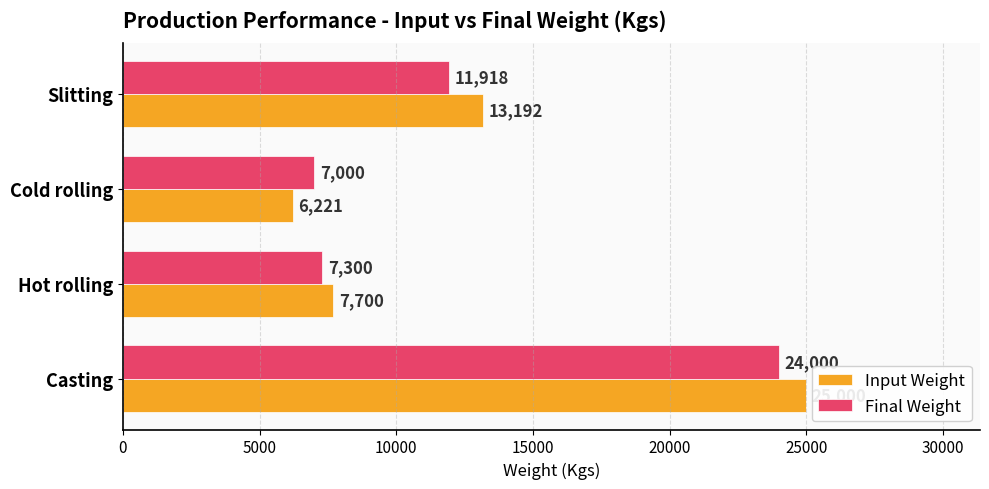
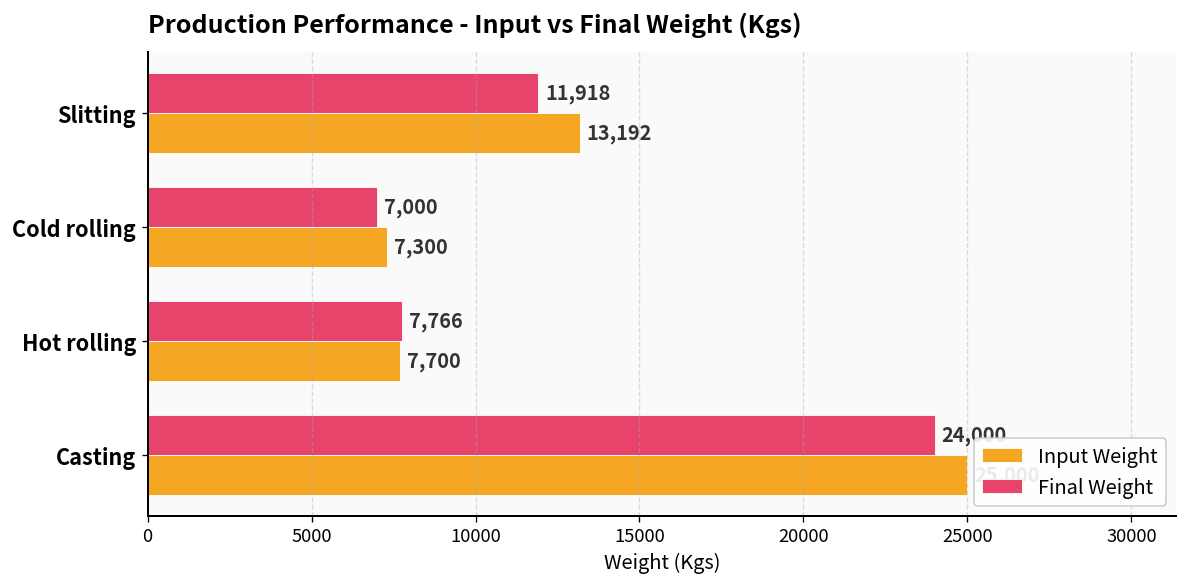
  {
    "Input Weight": {
      "Slitting": "13,192",
-     "Cold rolling": "6,221",
+     "Cold rolling": "7,300",
      "Hot rolling": "7,700"
    },
    "Final Weight": {
      "Slitting": "11,918",
      "Cold rolling": "7,000",
-     "Hot rolling": "7,300"
+     "Hot rolling": "7,766"
    }
  }
